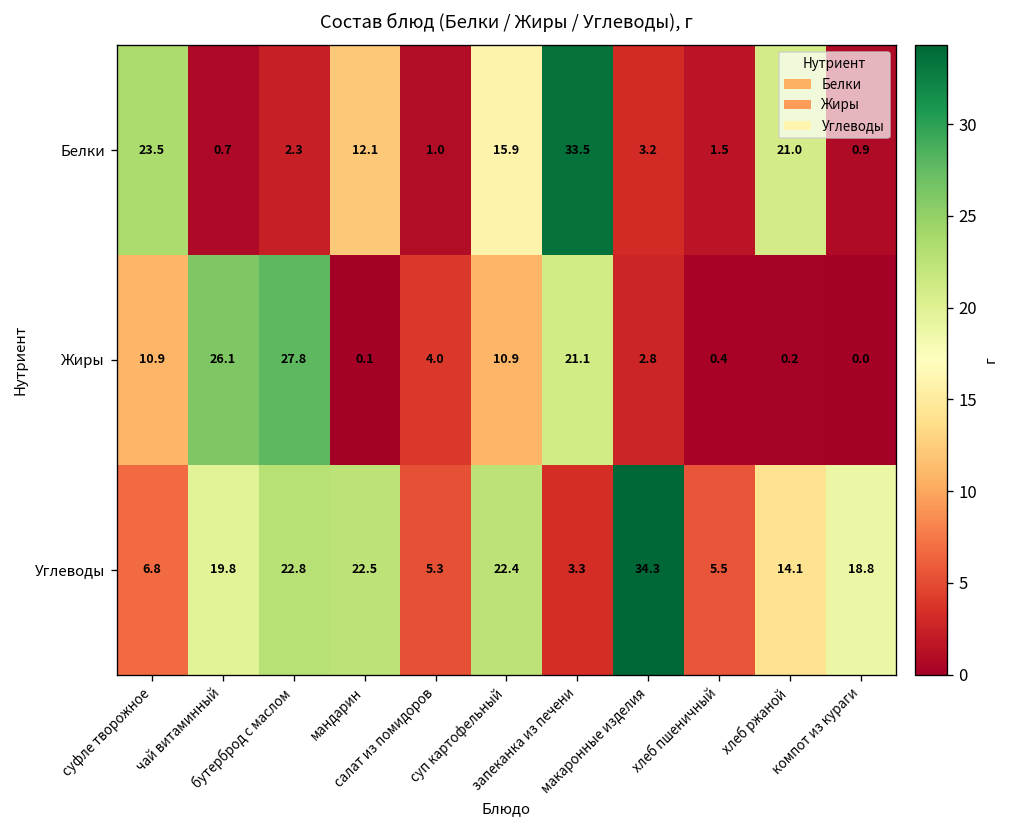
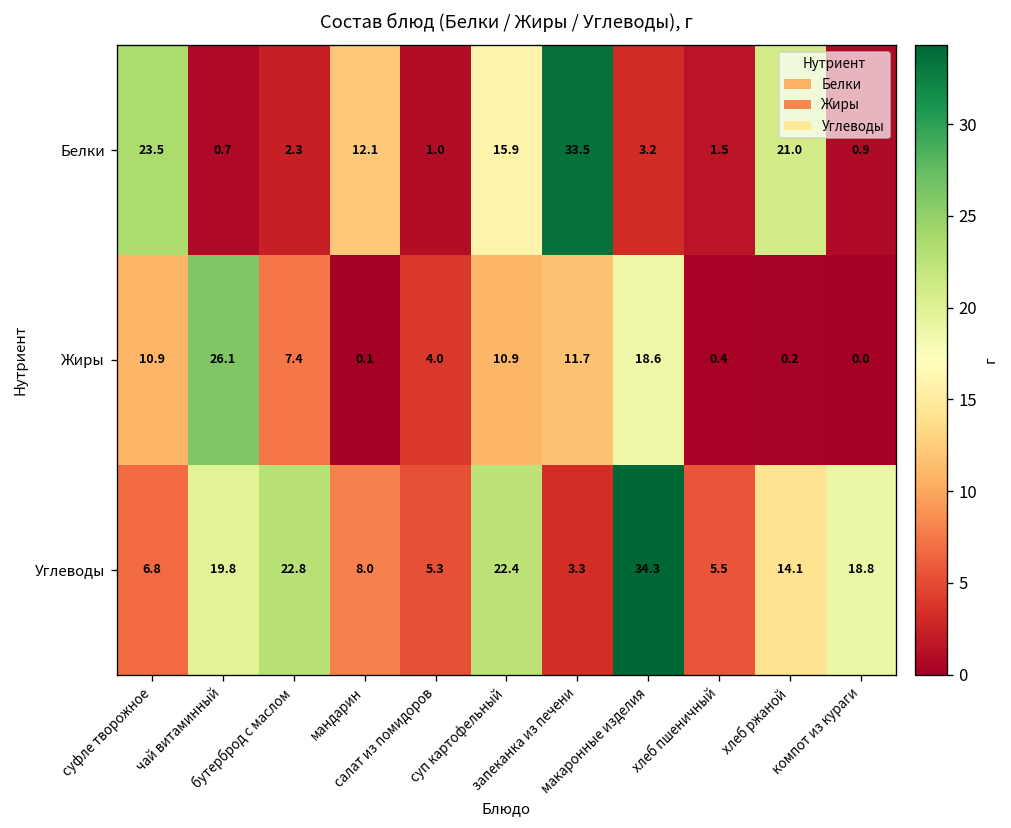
  {
    "Белки": {
      "суфле творожное": 23.5,
      "чай витаминный": 0.7,
      "бутерброд с маслом": 2.3,
      "мандарин": 12.1,
      "салат из помидоров": 1.0,
      "суп картофельный": 15.9,
      "запеканка из печени": 33.5,
      "макаронные изделия": 3.2,
      "хлеб пшеничный": 1.5,
      "хлеб ржаной": 21.0,
      "компот из кураги": 0.9
    },
    "Жиры": {
      "суфле творожное": 10.9,
      "чай витаминный": 26.1,
-     "бутерброд с маслом": 27.8,
+     "бутерброд с маслом": 7.4,
      "мандарин": 0.1,
      "салат из помидоров": 4.0,
      "суп картофельный": 10.9,
-     "запеканка из печени": 21.1,
-     "макаронные изделия": 2.8,
+     "запеканка из печени": 11.7,
+     "макаронные изделия": 18.6,
      "хлеб пшеничный": 0.4,
      "хлеб ржаной": 0.2,
      "компот из кураги": 0.0
    },
    "Углеводы": {
      "суфле творожное": 6.8,
      "чай витаминный": 19.8,
      "бутерброд с маслом": 22.8,
-     "мандарин": 22.5,
+     "мандарин": 8.0,
      "салат из помидоров": 5.3,
      "суп картофельный": 22.4,
      "запеканка из печени": 3.3,
      "макаронные изделия": 34.3,
      "хлеб пшеничный": 5.5,
      "хлеб ржаной": 14.1,
      "компот из кураги": 18.8
    }
  }
